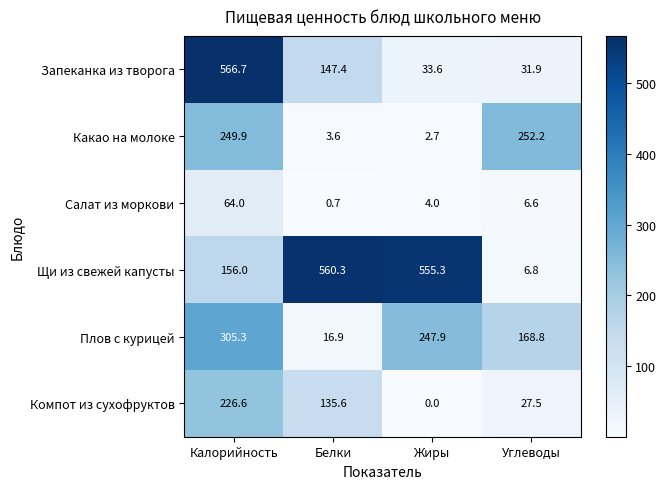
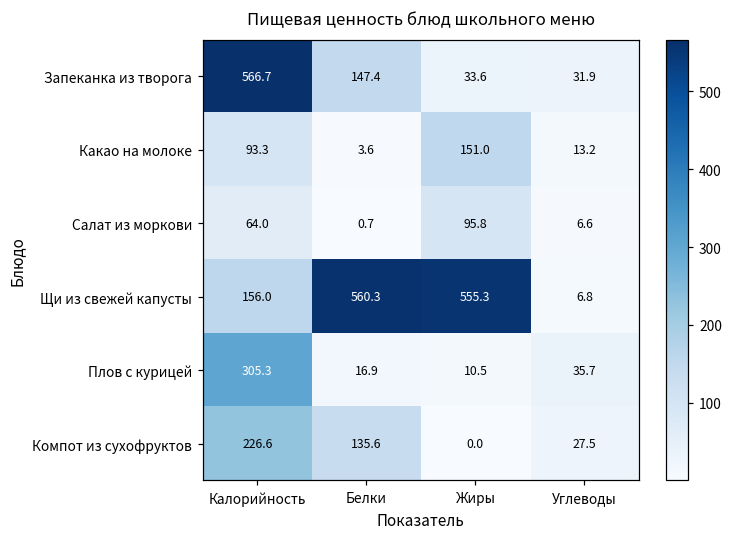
  {
    "Запеканка из творога": {
      "Калорийность": 566.7,
      "Белки": 147.4,
      "Жиры": 33.6,
      "Углеводы": 31.9
    },
    "Какао на молоке": {
-     "Калорийность": 249.9,
+     "Калорийность": 93.3,
      "Белки": 3.6,
-     "Жиры": 2.7,
-     "Углеводы": 252.2
+     "Жиры": 151.0,
+     "Углеводы": 13.2
    },
    "Салат из моркови": {
      "Калорийность": 64.0,
      "Белки": 0.7,
-     "Жиры": 4.0,
+     "Жиры": 95.8,
      "Углеводы": 6.6
    },
    "Щи из свежей капусты": {
      "Калорийность": 156.0,
      "Белки": 560.3,
      "Жиры": 555.3,
      "Углеводы": 6.8
    },
    "Плов с курицей": {
      "Калорийность": 305.3,
      "Белки": 16.9,
-     "Жиры": 247.9,
-     "Углеводы": 168.8
+     "Жиры": 10.5,
+     "Углеводы": 35.7
    },
    "Компот из сухофруктов": {
      "Калорийность": 226.6,
      "Белки": 135.6,
      "Жиры": 0.0,
      "Углеводы": 27.5
    }
  }
